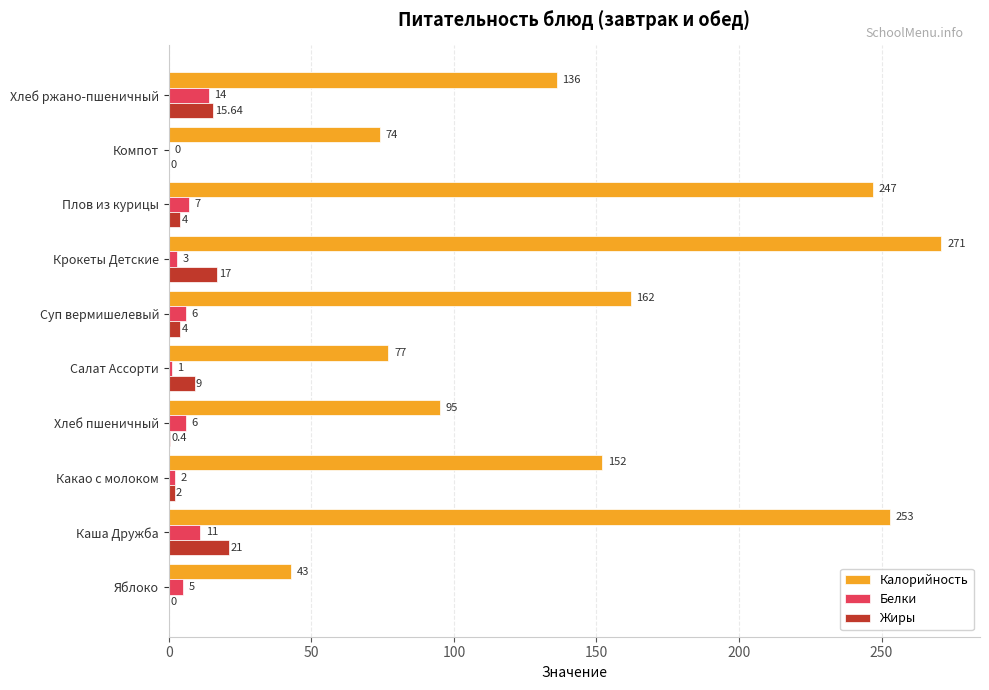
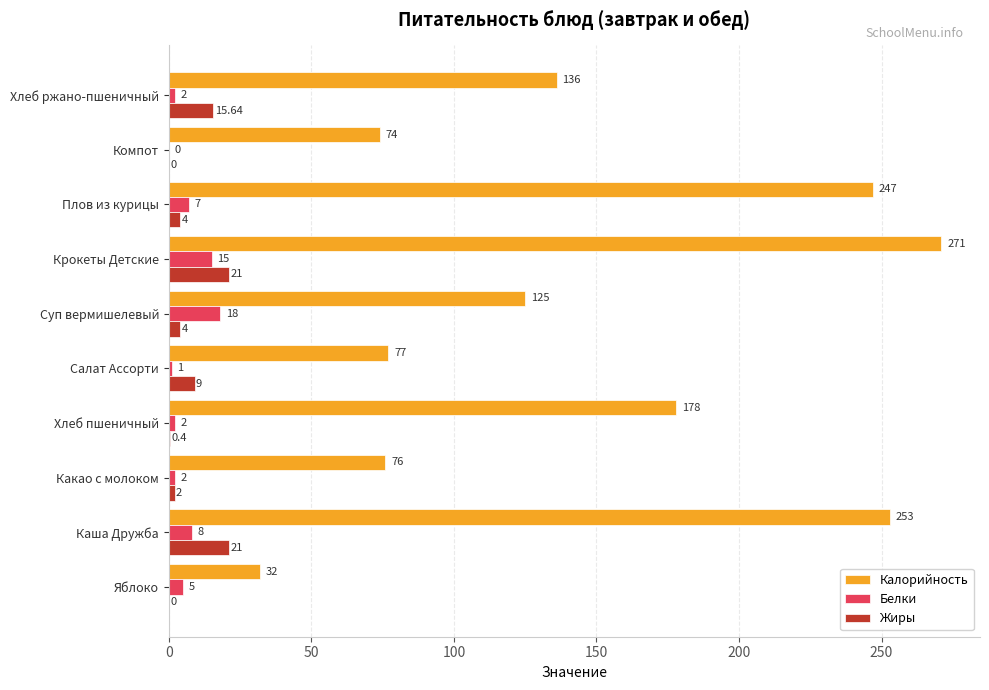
  {
    "Калорийность": {
      "Хлеб ржано-пшеничный": 136,
      "Компот": 74,
      "Плов из курицы": 247,
      "Крокеты Детские": 271,
-     "Суп вермишелевый": 162,
+     "Суп вермишелевый": 125,
      "Салат Ассорти": 77,
-     "Хлеб пшеничный": 95,
-     "Какао с молоком": 152,
+     "Хлеб пшеничный": 178,
+     "Какао с молоком": 76,
      "Каша Дружба": 253,
-     "Яблоко": 43
+     "Яблоко": 32
    },
    "Белки": {
-     "Хлеб ржано-пшеничный": 14,
+     "Хлеб ржано-пшеничный": 2,
      "Компот": 0,
      "Плов из курицы": 7,
-     "Крокеты Детские": 3,
-     "Суп вермишелевый": 6,
+     "Крокеты Детские": 15,
+     "Суп вермишелевый": 18,
      "Салат Ассорти": 1,
-     "Хлеб пшеничный": 6,
+     "Хлеб пшеничный": 2,
      "Какао с молоком": 2,
-     "Каша Дружба": 11,
+     "Каша Дружба": 8,
      "Яблоко": 5
    },
    "Жиры": {
      "Хлеб ржано-пшеничный": 15.64,
      "Компот": 0,
      "Плов из курицы": 4,
-     "Крокеты Детские": 17,
+     "Крокеты Детские": 21,
      "Суп вермишелевый": 4,
      "Салат Ассорти": 9,
      "Хлеб пшеничный": 0.4,
      "Какао с молоком": 2,
      "Каша Дружба": 21,
      "Яблоко": 0
    }
  }
